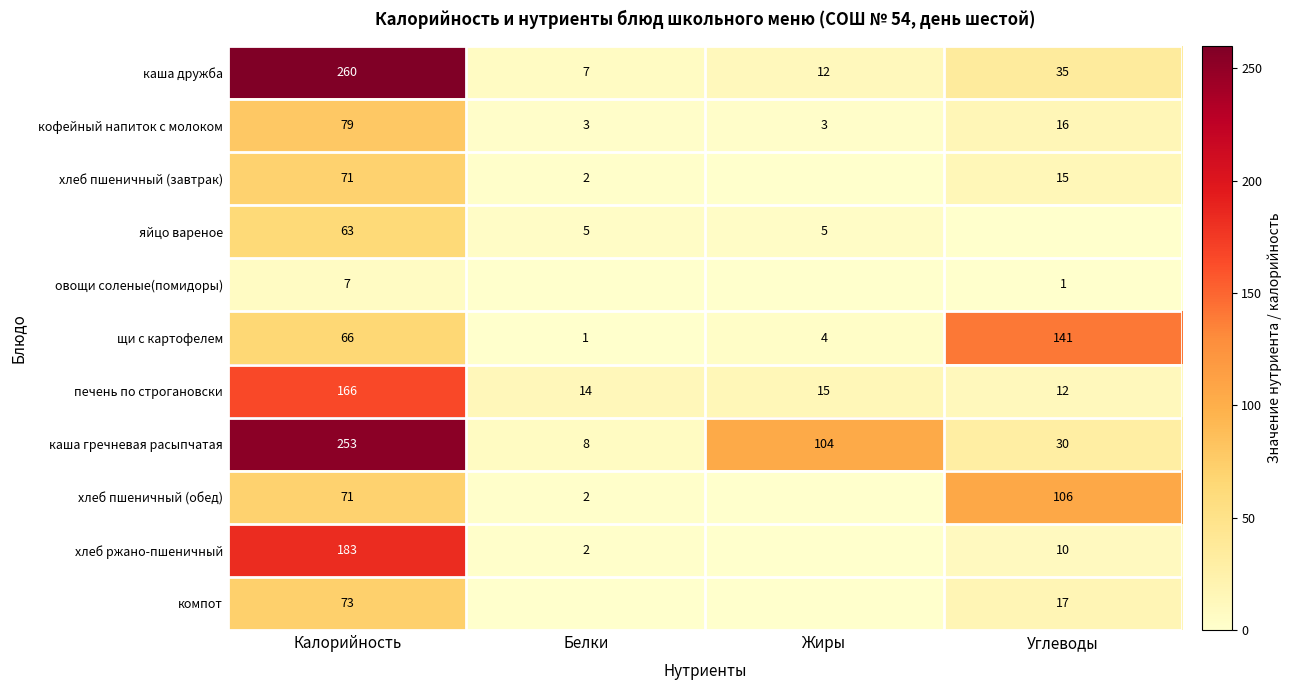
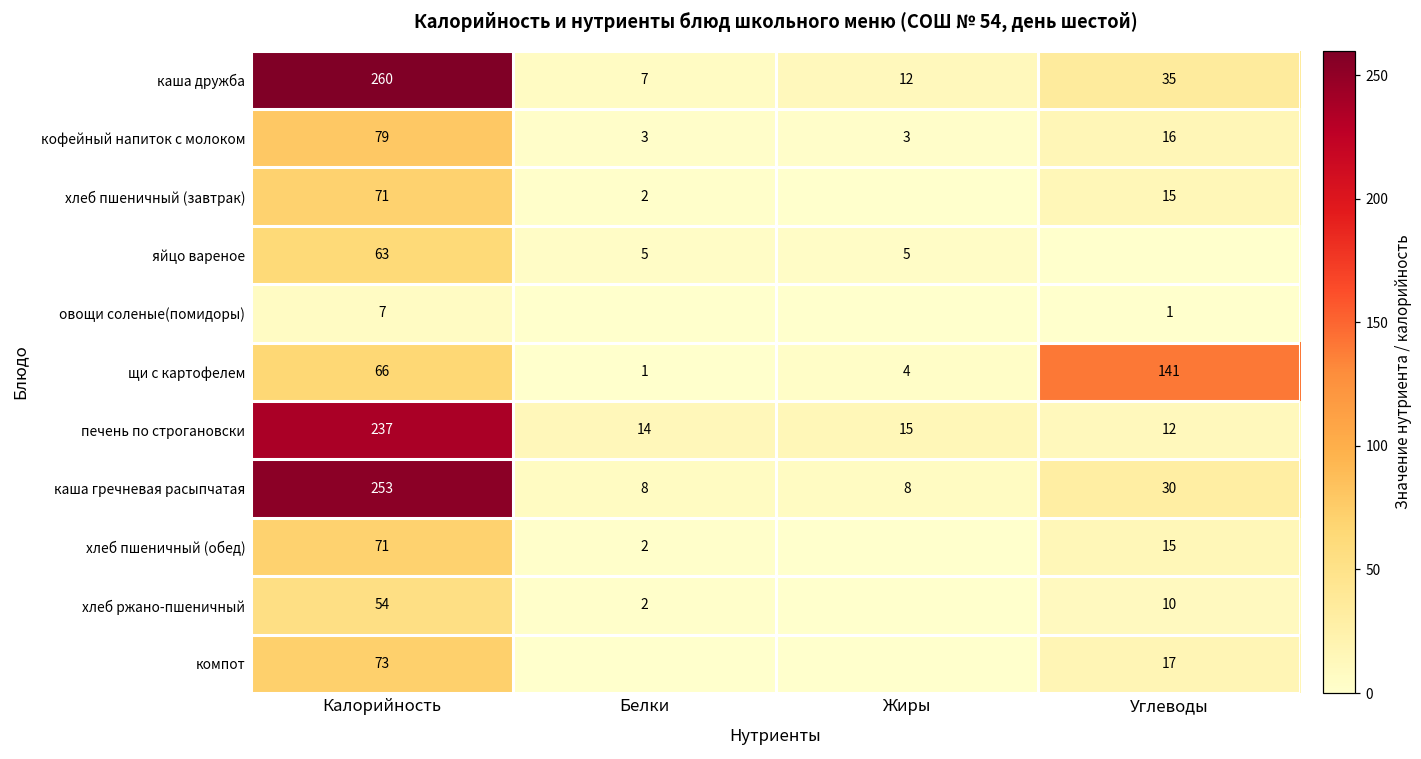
  {
    "каша дружба": {
      "Калорийность": 260,
      "Белки": 7,
      "Жиры": 12,
      "Углеводы": 35
    },
    "кофейный напиток с молоком": {
      "Калорийность": 79,
      "Белки": 3,
      "Жиры": 3,
      "Углеводы": 16
    },
    "хлеб пшеничный (завтрак)": {
      "Калорийность": 71,
      "Белки": 2,
      "Углеводы": 15
    },
    "яйцо вареное": {
      "Калорийность": 63,
      "Белки": 5,
      "Жиры": 5
    },
    "овощи соленые(помидоры)": {
      "Калорийность": 7,
      "Углеводы": 1
    },
    "щи с картофелем": {
      "Калорийность": 66,
      "Белки": 1,
      "Жиры": 4,
      "Углеводы": 141
    },
    "печень по строгановски": {
-     "Калорийность": 166,
+     "Калорийность": 237,
      "Белки": 14,
      "Жиры": 15,
      "Углеводы": 12
    },
    "каша гречневая расыпчатая": {
      "Калорийность": 253,
      "Белки": 8,
-     "Жиры": 104,
+     "Жиры": 8,
      "Углеводы": 30
    },
    "хлеб пшеничный (обед)": {
      "Калорийность": 71,
      "Белки": 2,
-     "Углеводы": 106
+     "Углеводы": 15
    },
    "хлеб ржано-пшеничный": {
-     "Калорийность": 183,
+     "Калорийность": 54,
      "Белки": 2,
      "Углеводы": 10
    },
    "компот": {
      "Калорийность": 73,
      "Углеводы": 17
    }
  }
